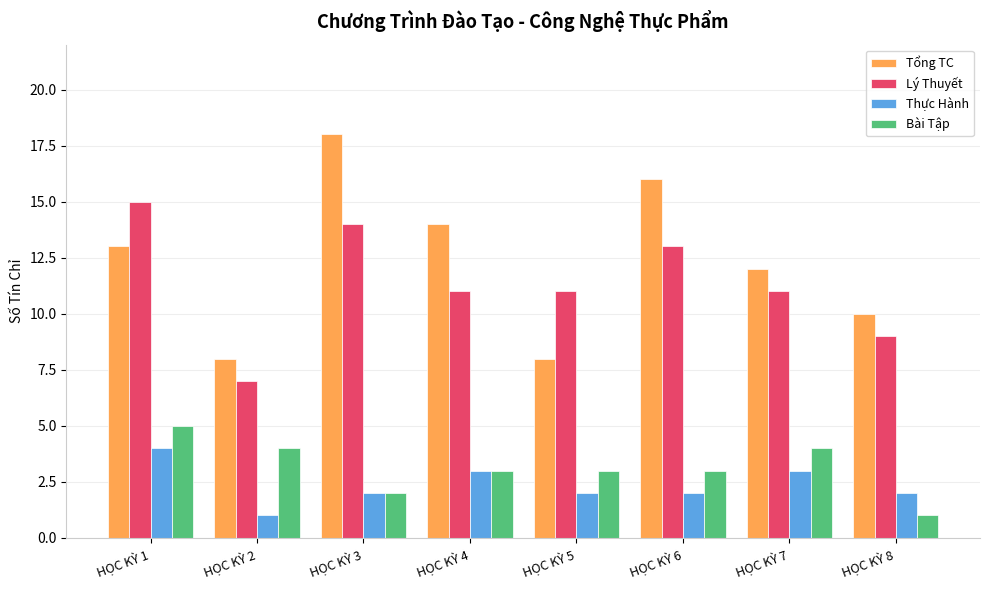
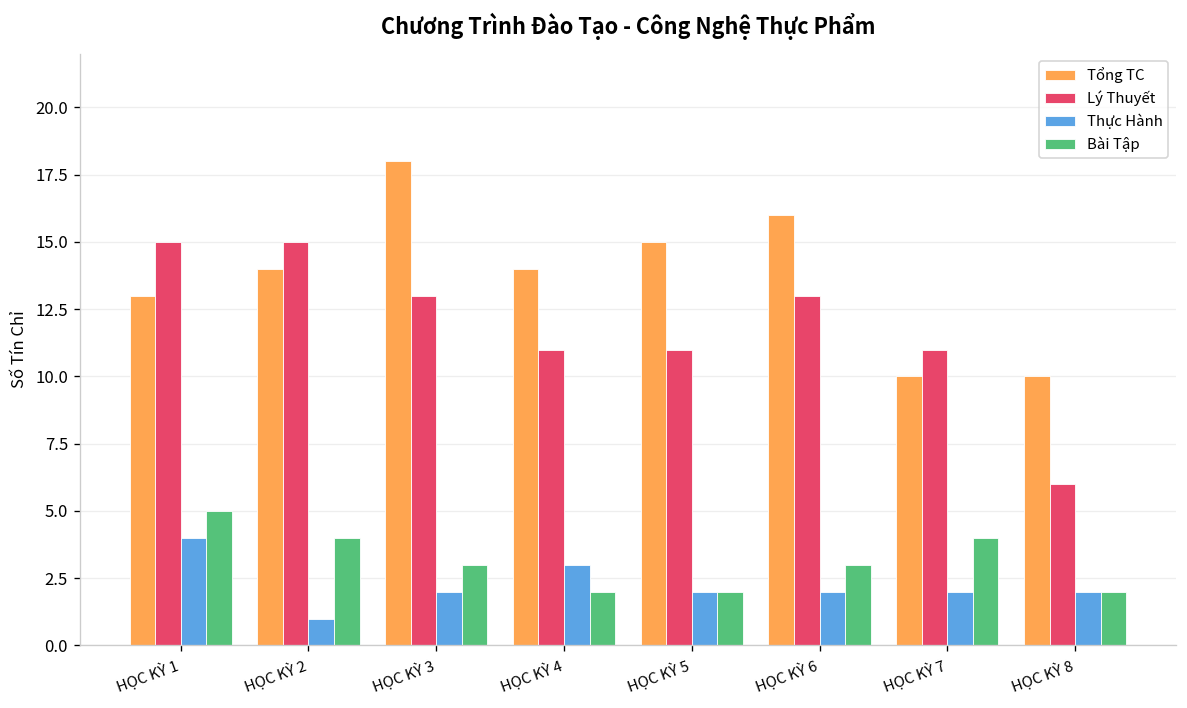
  {
    "Tổng TC": {
      "HỌC KỲ 1": 13,
-     "HỌC KỲ 2": 8,
+     "HỌC KỲ 2": 14,
      "HỌC KỲ 3": 18,
      "HỌC KỲ 4": 14,
-     "HỌC KỲ 5": 8,
+     "HỌC KỲ 5": 15,
      "HỌC KỲ 6": 16,
-     "HỌC KỲ 7": 12,
+     "HỌC KỲ 7": 10,
      "HỌC KỲ 8": 10
    },
    "Lý Thuyết": {
      "HỌC KỲ 1": 15,
-     "HỌC KỲ 2": 7,
-     "HỌC KỲ 3": 14,
+     "HỌC KỲ 2": 15,
+     "HỌC KỲ 3": 13,
      "HỌC KỲ 4": 11,
      "HỌC KỲ 5": 11,
      "HỌC KỲ 6": 13,
      "HỌC KỲ 7": 11,
-     "HỌC KỲ 8": 9
+     "HỌC KỲ 8": 6
    },
    "Thực Hành": {
      "HỌC KỲ 1": 4,
      "HỌC KỲ 2": 1,
      "HỌC KỲ 3": 2,
      "HỌC KỲ 4": 3,
      "HỌC KỲ 5": 2,
      "HỌC KỲ 6": 2,
-     "HỌC KỲ 7": 3,
+     "HỌC KỲ 7": 2,
      "HỌC KỲ 8": 2
    },
    "Bài Tập": {
      "HỌC KỲ 1": 5,
      "HỌC KỲ 2": 4,
-     "HỌC KỲ 3": 2,
-     "HỌC KỲ 4": 3,
-     "HỌC KỲ 5": 3,
+     "HỌC KỲ 3": 3,
+     "HỌC KỲ 4": 2,
+     "HỌC KỲ 5": 2,
      "HỌC KỲ 6": 3,
      "HỌC KỲ 7": 4,
-     "HỌC KỲ 8": 1
+     "HỌC KỲ 8": 2
    }
  }
